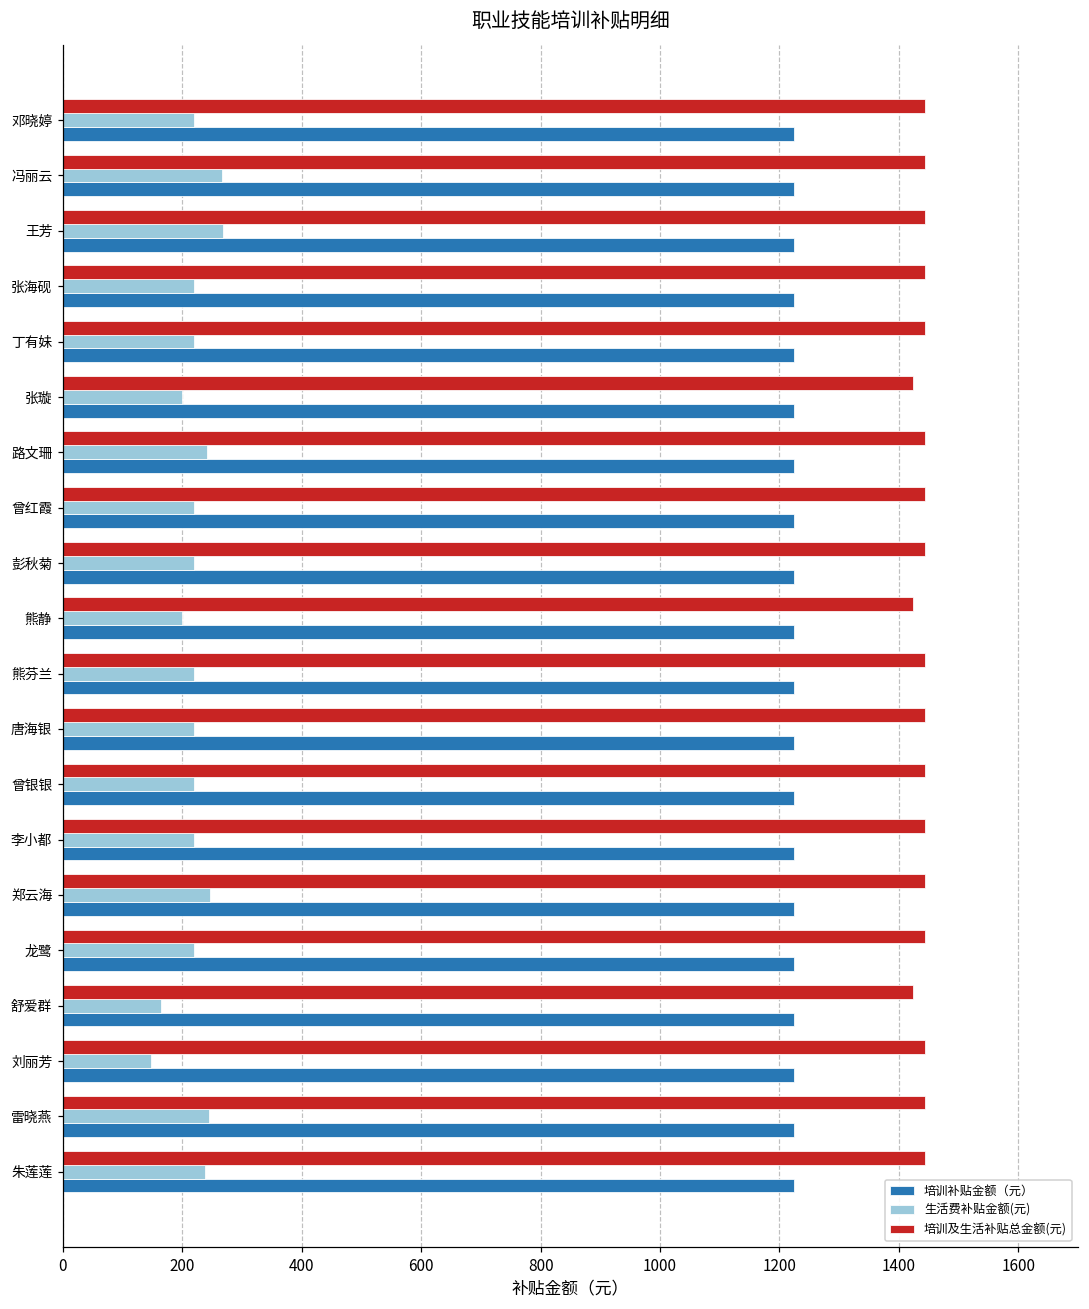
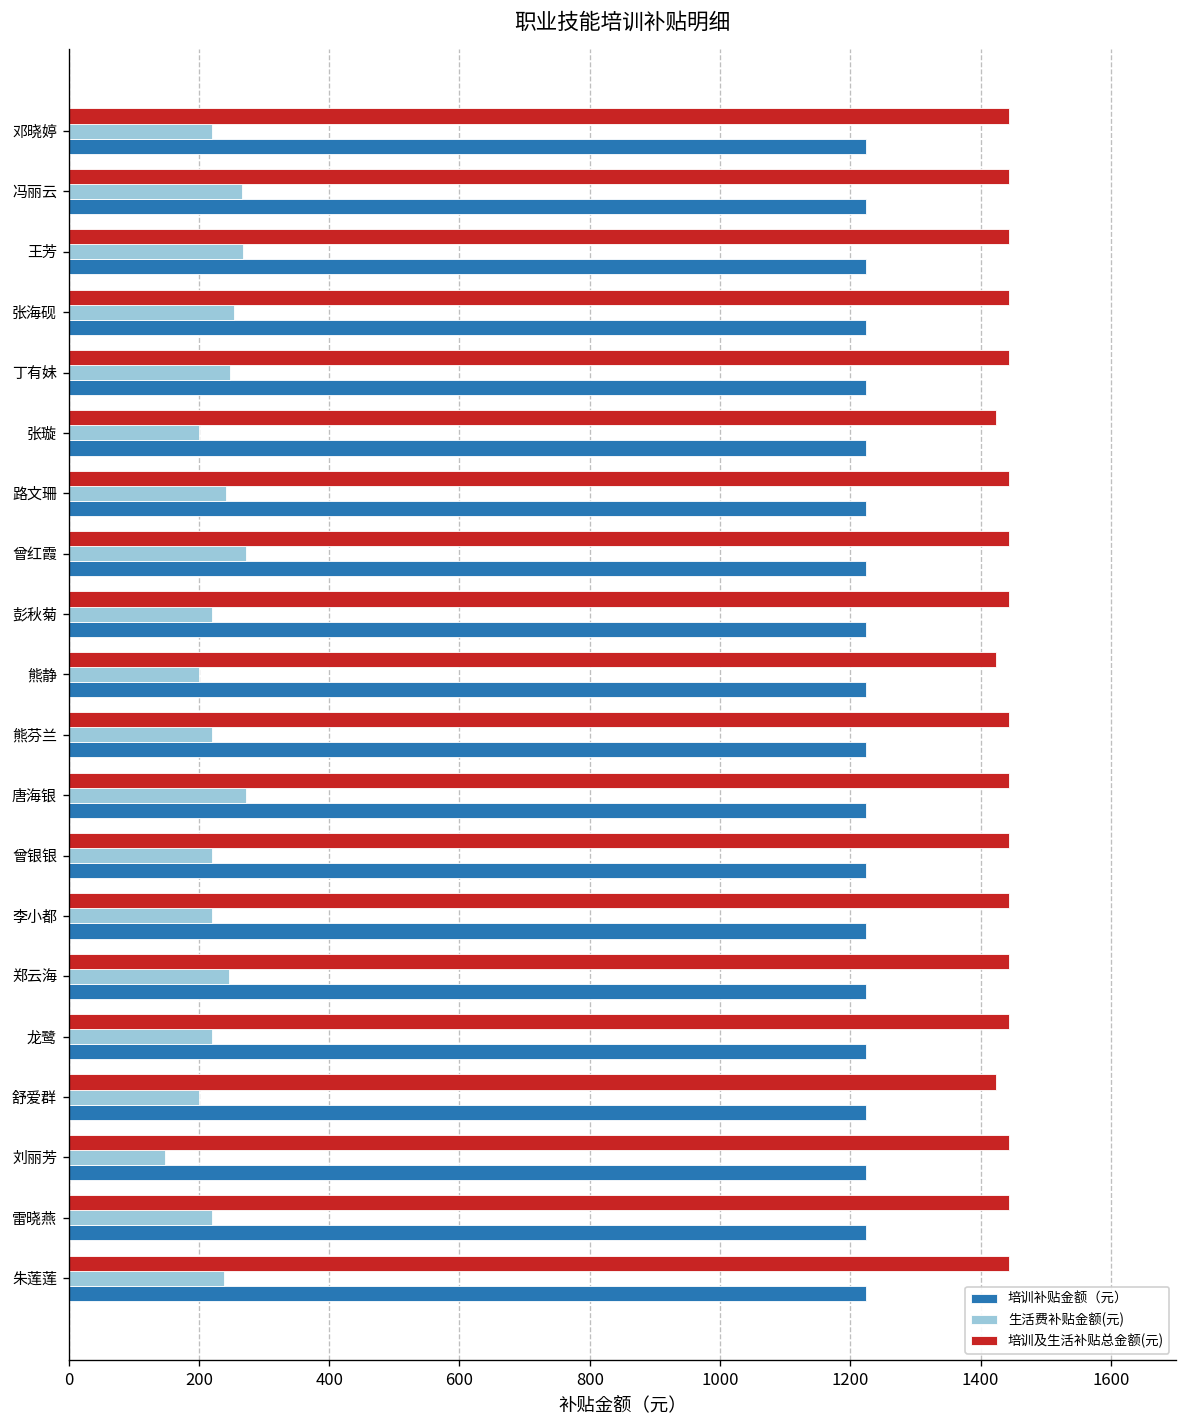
  {
    "培训补贴金额（元）": {
      "邓晓婷": 1220,
      "冯丽云": 1220,
      "王芳": 1220,
      "张海砚": 1220,
      "丁有妹": 1220,
      "张璇": 1220,
      "路文珊": 1220,
      "曾红霞": 1220,
      "彭秋菊": 1220,
      "熊静": 1220,
      "熊芬兰": 1220,
      "唐海银": 1220,
      "曾银银": 1220,
      "李小都": 1220,
      "郑云海": 1220,
      "龙鹭": 1220,
      "舒爱群": 1220,
      "刘丽芳": 1220,
      "雷晓燕": 1220,
      "朱莲莲": 1220
    },
    "生活费补贴金额(元)": {
      "邓晓婷": 220,
      "冯丽云": 270,
      "王芳": 270,
-     "张海砚": 220,
-     "丁有妹": 220,
+     "张海砚": 250,
+     "丁有妹": 250,
      "张璇": 200,
      "路文珊": 240,
-     "曾红霞": 220,
+     "曾红霞": 270,
      "彭秋菊": 220,
      "熊静": 200,
      "熊芬兰": 220,
-     "唐海银": 220,
+     "唐海银": 270,
      "曾银银": 220,
      "李小都": 220,
      "郑云海": 250,
      "龙鹭": 220,
-     "舒爱群": 170,
+     "舒爱群": 200,
      "刘丽芳": 150,
-     "雷晓燕": 240,
+     "雷晓燕": 220,
      "朱莲莲": 240
    },
    "培训及生活补贴总金额(元)": {
      "邓晓婷": 1440,
      "冯丽云": 1440,
      "王芳": 1440,
      "张海砚": 1440,
      "丁有妹": 1440,
      "张璇": 1420,
      "路文珊": 1440,
      "曾红霞": 1440,
      "彭秋菊": 1440,
      "熊静": 1420,
      "熊芬兰": 1440,
      "唐海银": 1440,
      "曾银银": 1440,
      "李小都": 1440,
      "郑云海": 1440,
      "龙鹭": 1440,
      "舒爱群": 1420,
      "刘丽芳": 1440,
      "雷晓燕": 1440,
      "朱莲莲": 1440
    }
  }
